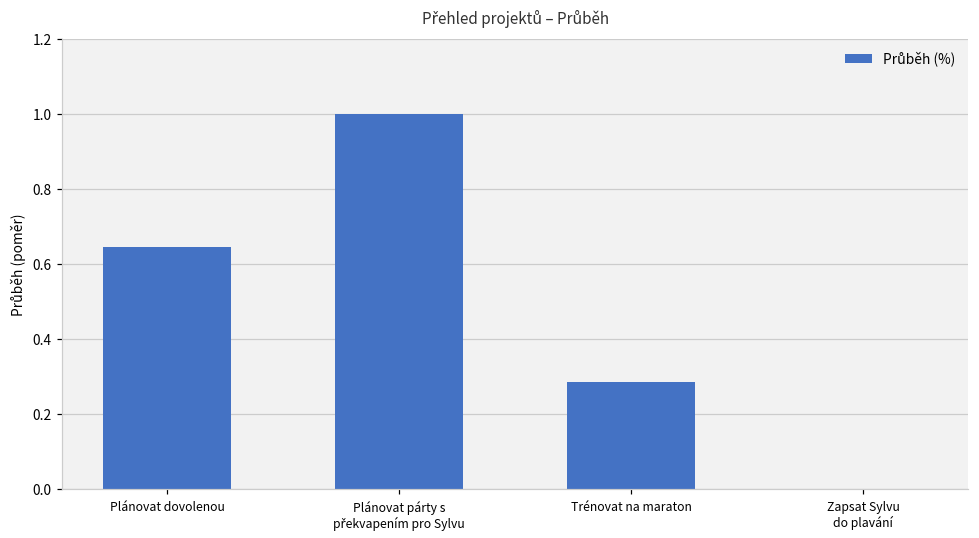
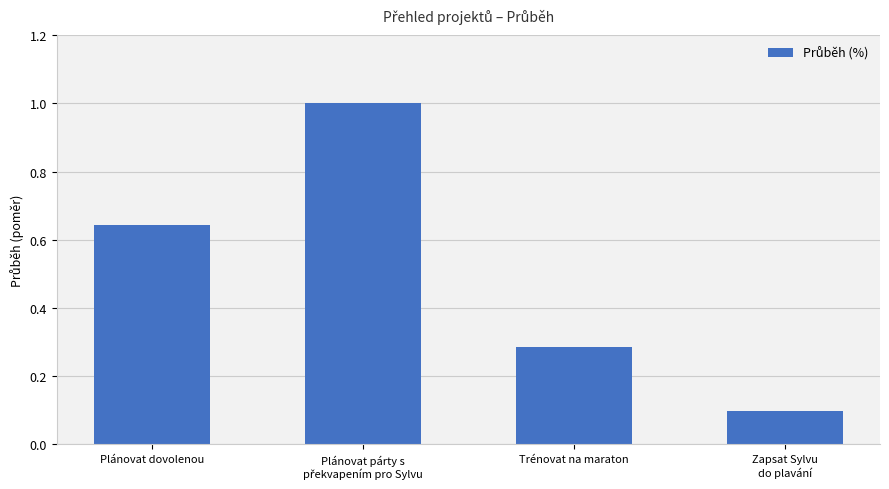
  {
    "Plánovat dovolenou": 0.64,
    "Plánovat párty s překvapením pro Sylvu": 1.00,
    "Trénovat na maraton": 0.29,
-   "Zapsat Sylvu do plavání": 0.00
+   "Zapsat Sylvu do plavání": 0.10
  }
